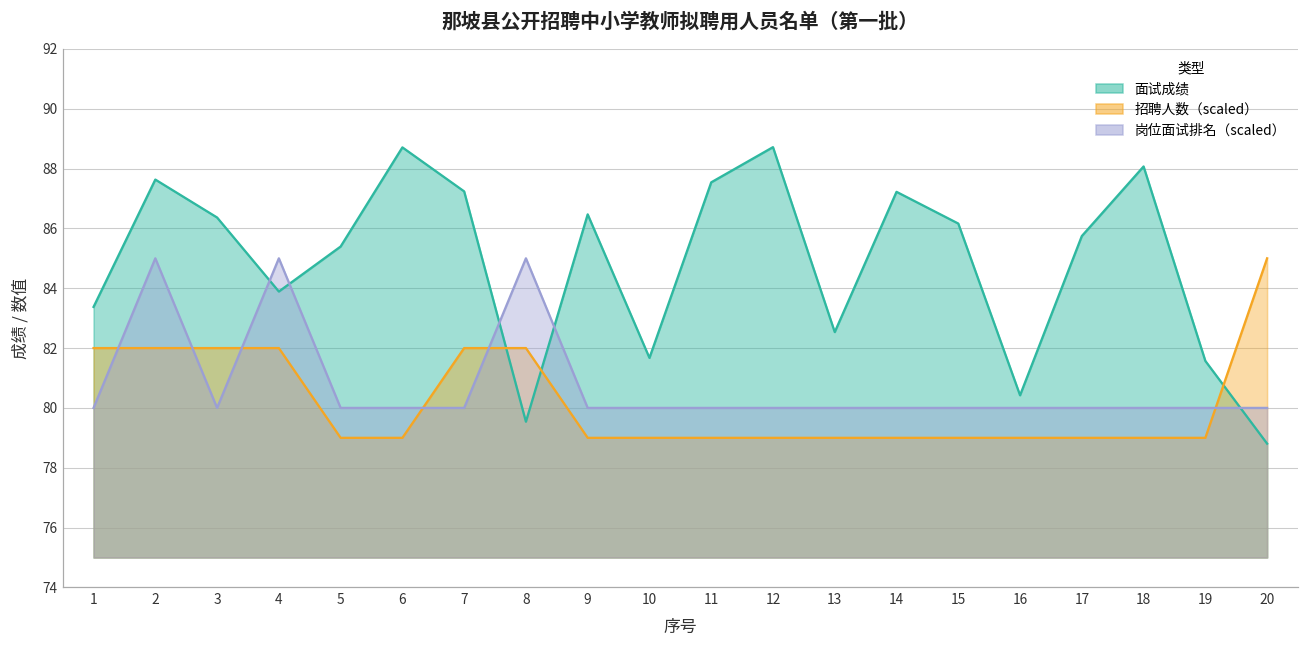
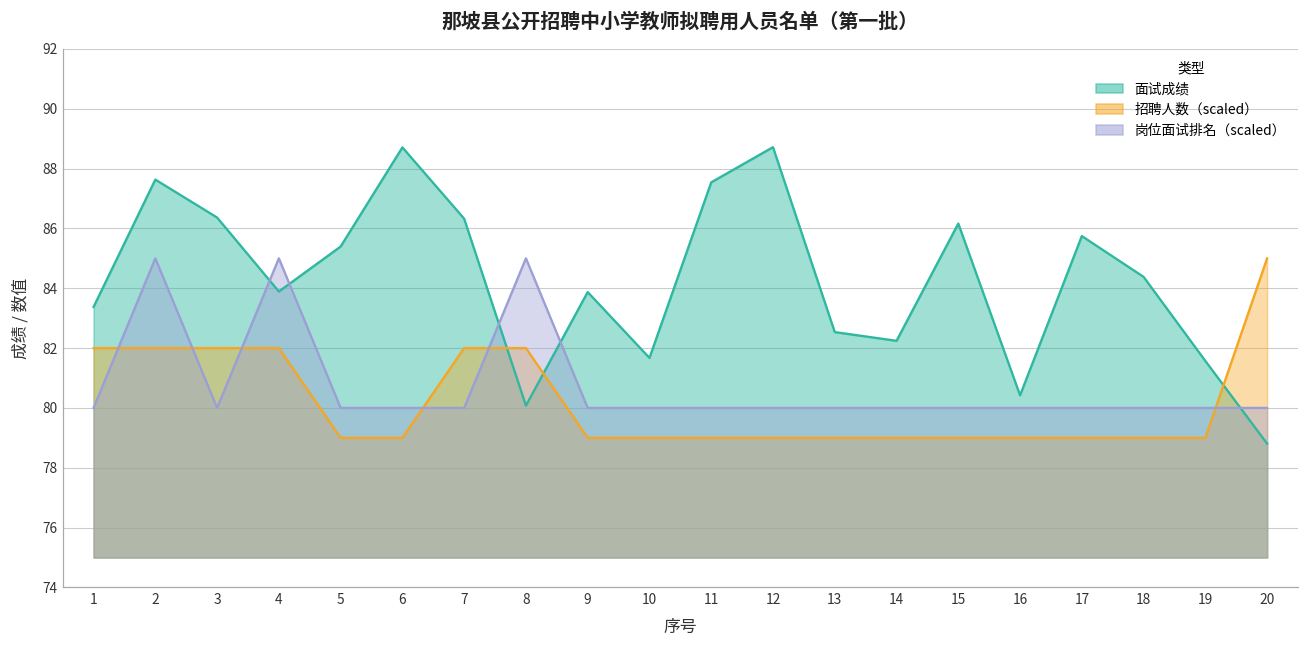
  {
    "面试成绩": {
      "1": 83.4,
      "2": 87.6,
      "3": 86.4,
      "4": 83.9,
      "5": 85.4,
      "6": 88.7,
-     "7": 87.2,
-     "8": 79.5,
-     "9": 86.5,
+     "7": 86.3,
+     "8": 80.1,
+     "9": 83.9,
      "10": 81.7,
      "11": 87.5,
      "12": 88.7,
      "13": 82.5,
-     "14": 87.2,
+     "14": 82.2,
      "15": 86.2,
      "16": 80.4,
      "17": 85.7,
-     "18": 88.1,
+     "18": 84.4,
      "19": 81.6,
      "20": 78.8
    },
    "招聘人数（scaled）": {
      "1": 82.0,
      "2": 82.0,
      "3": 82.0,
      "4": 82.0,
      "5": 79.0,
      "6": 79.0,
      "7": 82.0,
      "8": 82.0,
      "9": 79.0,
      "10": 79.0,
      "11": 79.0,
      "12": 79.0,
      "13": 79.0,
      "14": 79.0,
      "15": 79.0,
      "16": 79.0,
      "17": 79.0,
      "18": 79.0,
      "19": 79.0,
      "20": 85.0
    },
    "岗位面试排名（scaled）": {
      "1": 80.0,
      "2": 85.0,
      "3": 80.0,
      "4": 85.0,
      "5": 80.0,
      "6": 80.0,
      "7": 80.0,
      "8": 85.0,
      "9": 80.0,
      "10": 80.0,
      "11": 80.0,
      "12": 80.0,
      "13": 80.0,
      "14": 80.0,
      "15": 80.0,
      "16": 80.0,
      "17": 80.0,
      "18": 80.0,
      "19": 80.0,
      "20": 80.0
    }
  }
